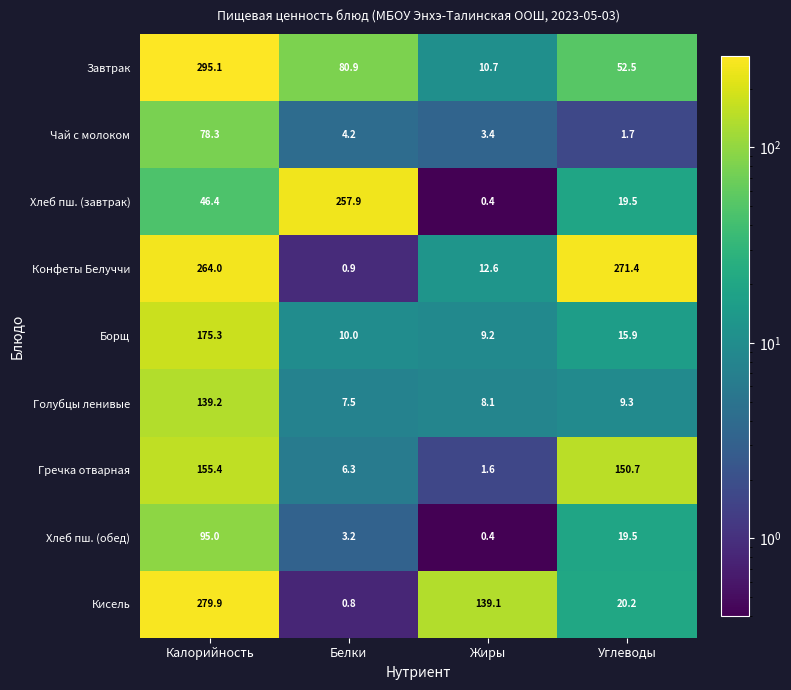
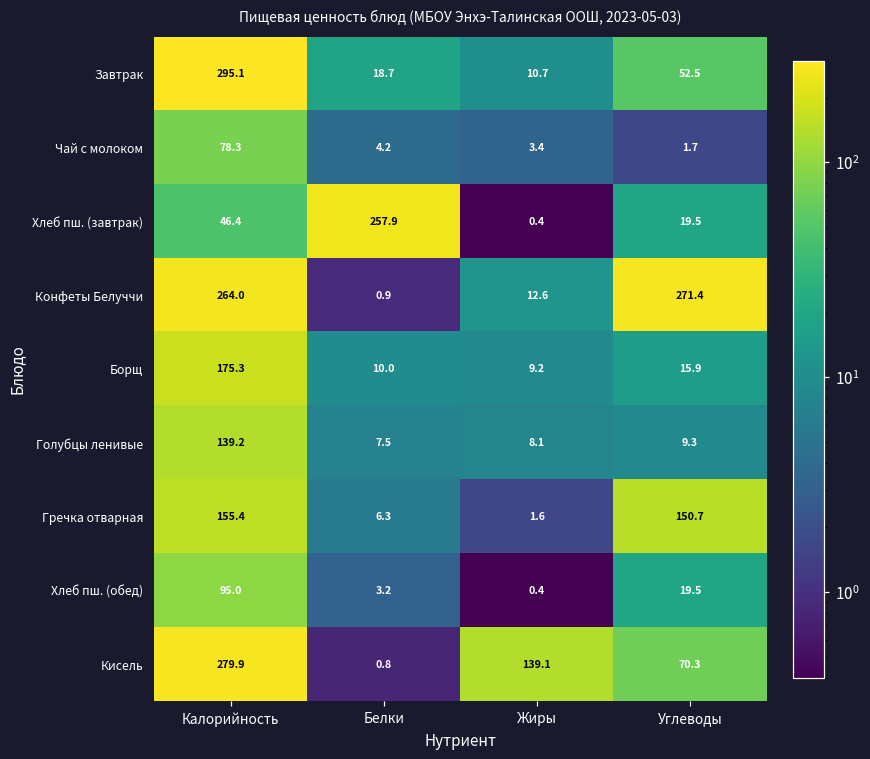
  {
    "Завтрак": {
      "Калорийность": 295.1,
-     "Белки": 80.9,
+     "Белки": 18.7,
      "Жиры": 10.7,
      "Углеводы": 52.5
    },
    "Чай с молоком": {
      "Калорийность": 78.3,
      "Белки": 4.2,
      "Жиры": 3.4,
      "Углеводы": 1.7
    },
    "Хлеб пш. (завтрак)": {
      "Калорийность": 46.4,
      "Белки": 257.9,
      "Жиры": 0.4,
      "Углеводы": 19.5
    },
    "Конфеты Белуччи": {
      "Калорийность": 264.0,
      "Белки": 0.9,
      "Жиры": 12.6,
      "Углеводы": 271.4
    },
    "Борщ": {
      "Калорийность": 175.3,
      "Белки": 10.0,
      "Жиры": 9.2,
      "Углеводы": 15.9
    },
    "Голубцы ленивые": {
      "Калорийность": 139.2,
      "Белки": 7.5,
      "Жиры": 8.1,
      "Углеводы": 9.3
    },
    "Гречка отварная": {
      "Калорийность": 155.4,
      "Белки": 6.3,
      "Жиры": 1.6,
      "Углеводы": 150.7
    },
    "Хлеб пш. (обед)": {
      "Калорийность": 95.0,
      "Белки": 3.2,
      "Жиры": 0.4,
      "Углеводы": 19.5
    },
    "Кисель": {
      "Калорийность": 279.9,
      "Белки": 0.8,
      "Жиры": 139.1,
-     "Углеводы": 20.2
+     "Углеводы": 70.3
    }
  }
